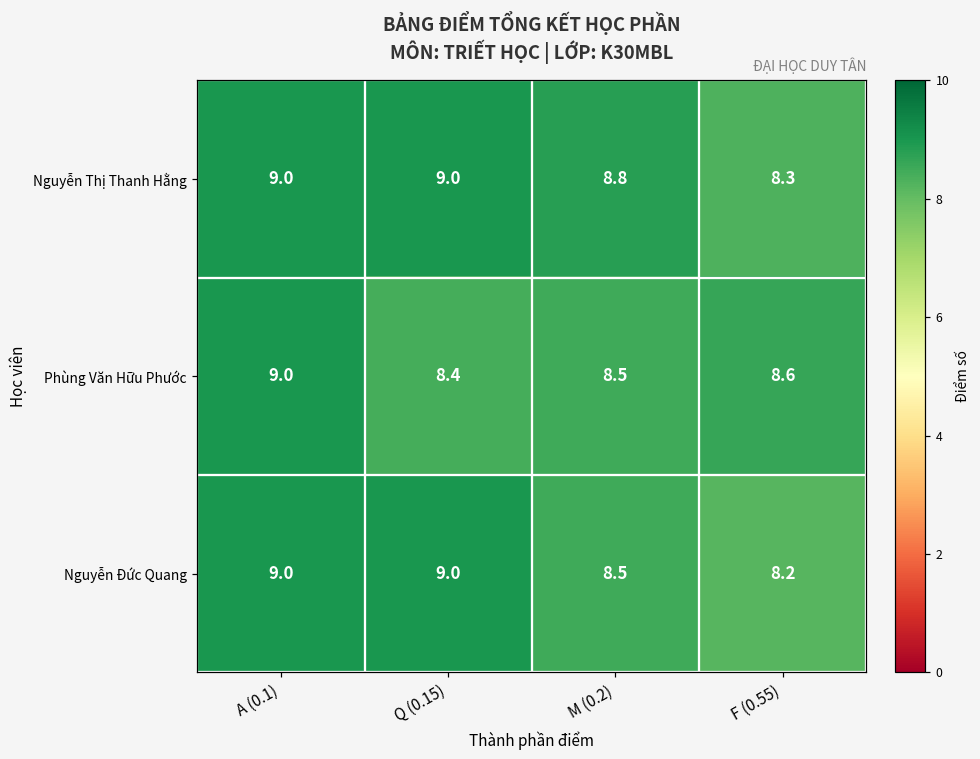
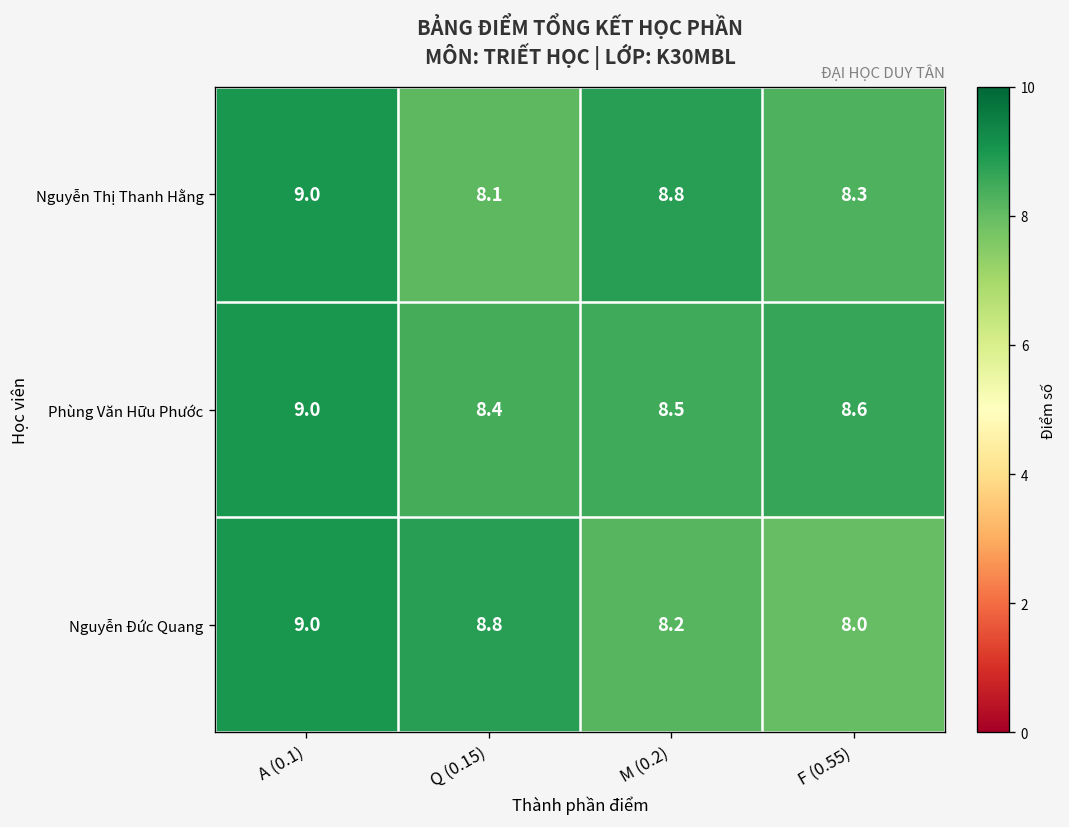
  {
    "Nguyễn Thị Thanh Hằng": {
      "A (0.1)": 9.0,
-     "Q (0.15)": 9.0,
+     "Q (0.15)": 8.1,
      "M (0.2)": 8.8,
      "F (0.55)": 8.3
    },
    "Phùng Văn Hữu Phước": {
      "A (0.1)": 9.0,
      "Q (0.15)": 8.4,
      "M (0.2)": 8.5,
      "F (0.55)": 8.6
    },
    "Nguyễn Đức Quang": {
      "A (0.1)": 9.0,
-     "Q (0.15)": 9.0,
-     "M (0.2)": 8.5,
-     "F (0.55)": 8.2
+     "Q (0.15)": 8.8,
+     "M (0.2)": 8.2,
+     "F (0.55)": 8.0
    }
  }
